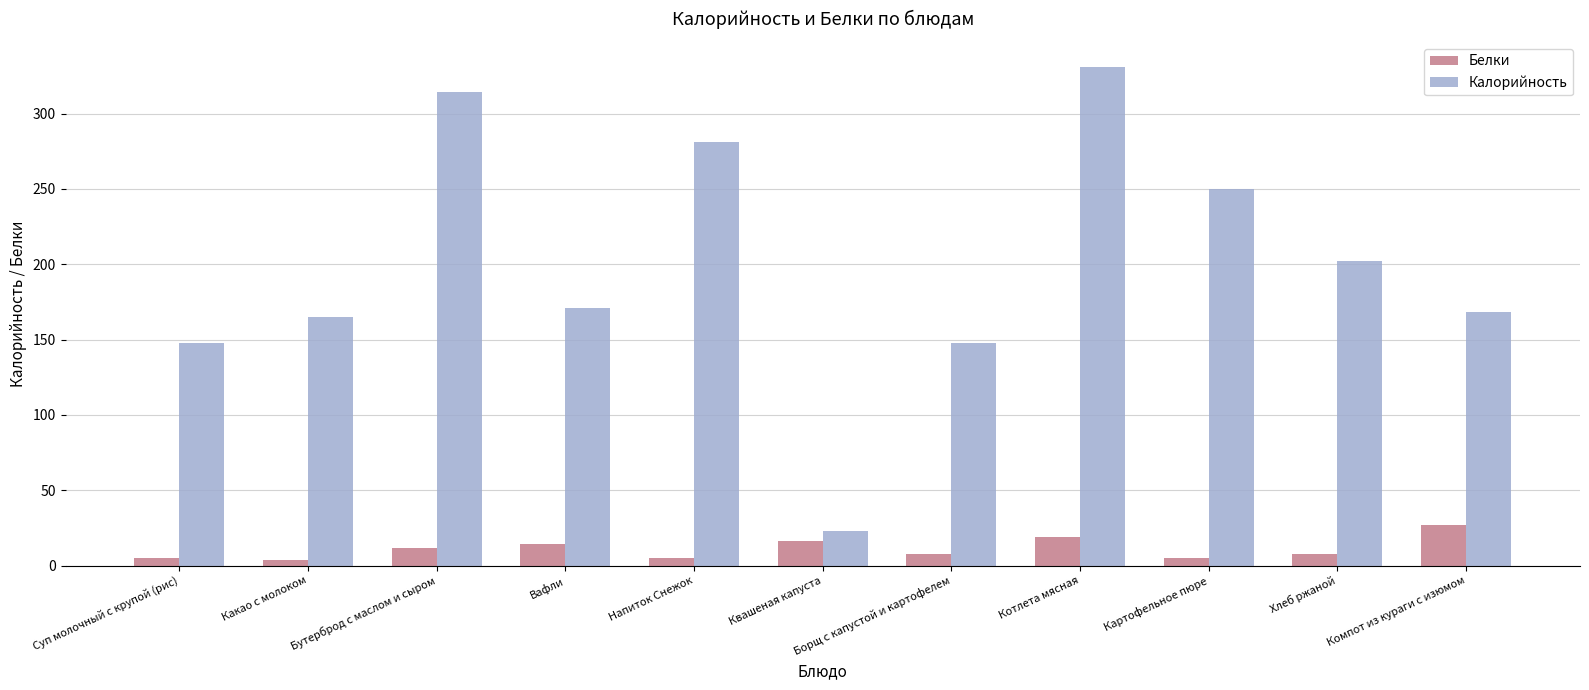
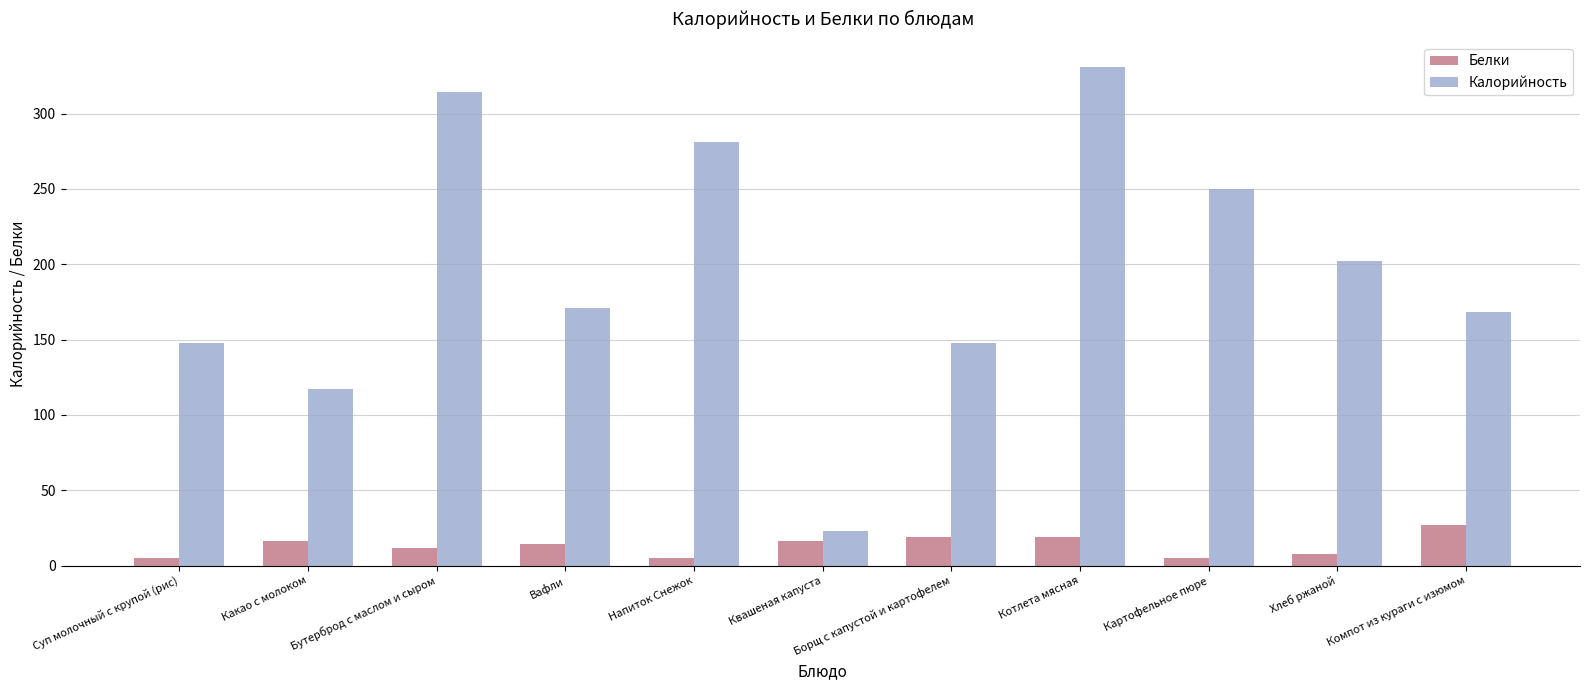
  {
    "Белки": {
      "Суп молочный с крупой (рис)": 5,
-     "Какао с молоком": 4,
+     "Какао с молоком": 16,
      "Бутерброд с маслом и сыром": 12,
      "Вафли": 14,
      "Напиток Снежок": 5,
      "Квашеная капуста": 16,
-     "Борщ с капустой и картофелем": 8,
+     "Борщ с капустой и картофелем": 19,
      "Котлета мясная": 19,
      "Картофельное пюре": 5,
      "Хлеб ржаной": 8,
      "Компот из кураги с изюмом": 27
    },
    "Калорийность": {
      "Суп молочный с крупой (рис)": 148,
-     "Какао с молоком": 165,
+     "Какао с молоком": 117,
      "Бутерброд с маслом и сыром": 314,
      "Вафли": 171,
      "Напиток Снежок": 281,
      "Квашеная капуста": 23,
      "Борщ с капустой и картофелем": 148,
      "Котлета мясная": 331,
      "Картофельное пюре": 250,
      "Хлеб ржаной": 202,
      "Компот из кураги с изюмом": 168
    }
  }
